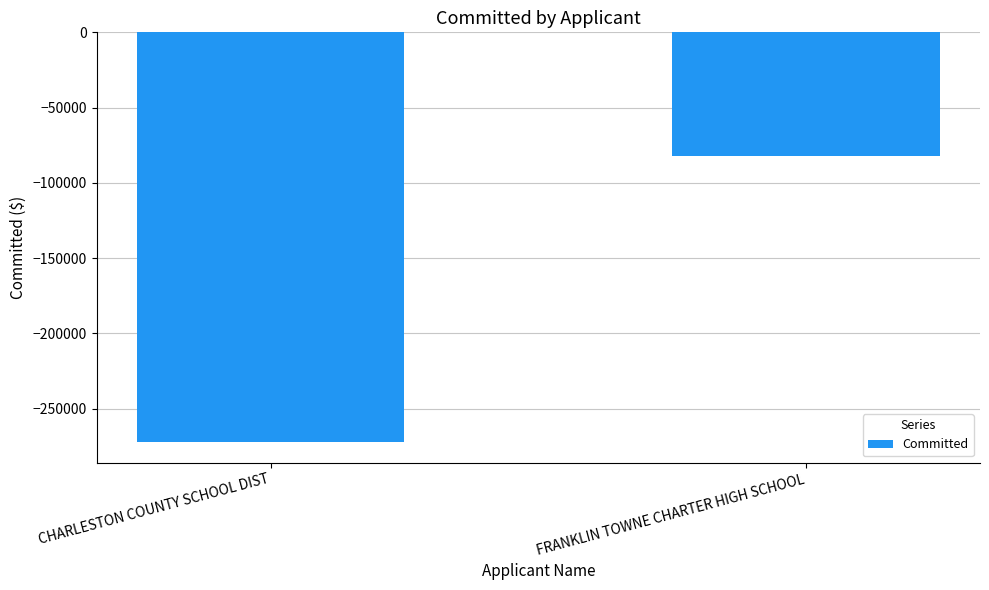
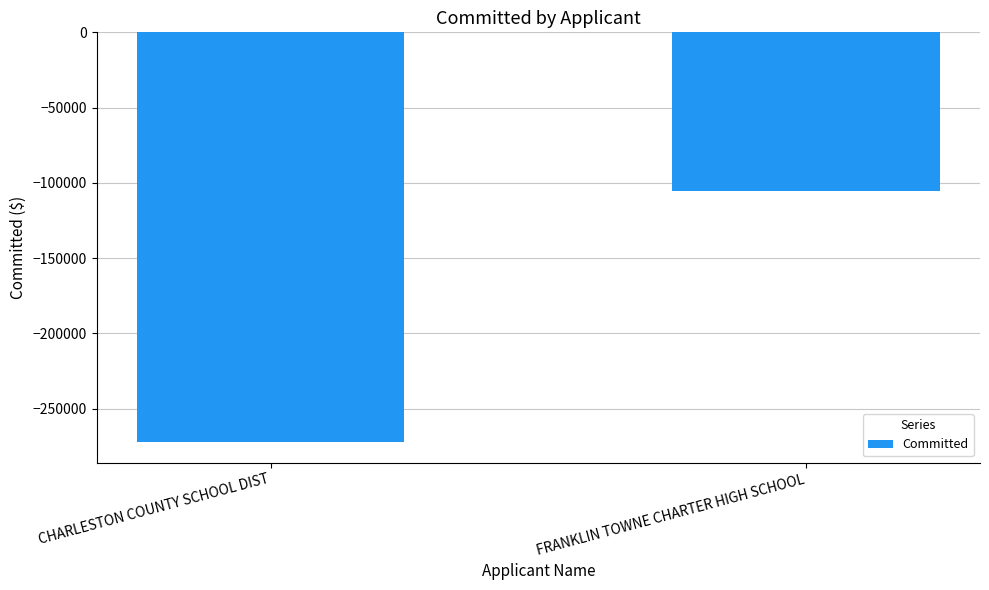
  {
    "CHARLESTON COUNTY SCHOOL DIST": -272000,
-   "FRANKLIN TOWNE CHARTER HIGH SCHOOL": -82000
+   "FRANKLIN TOWNE CHARTER HIGH SCHOOL": -105000
  }
